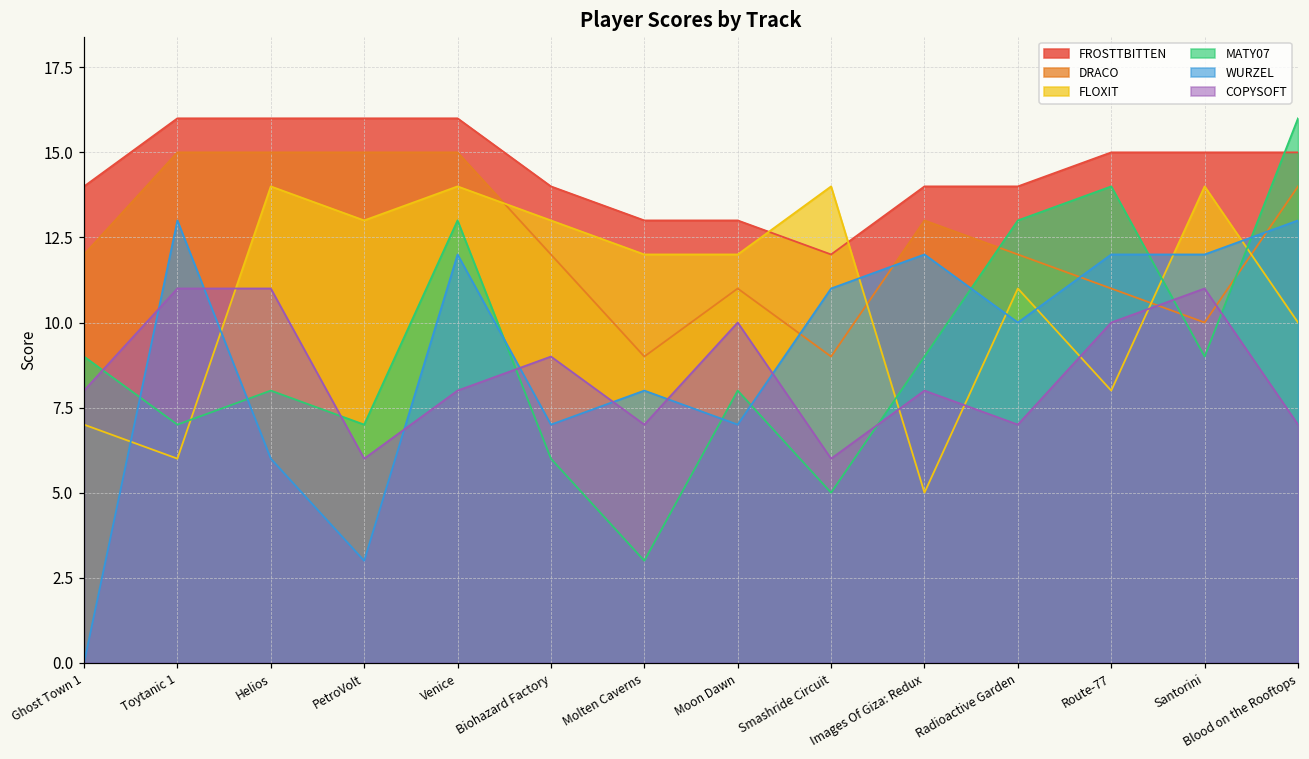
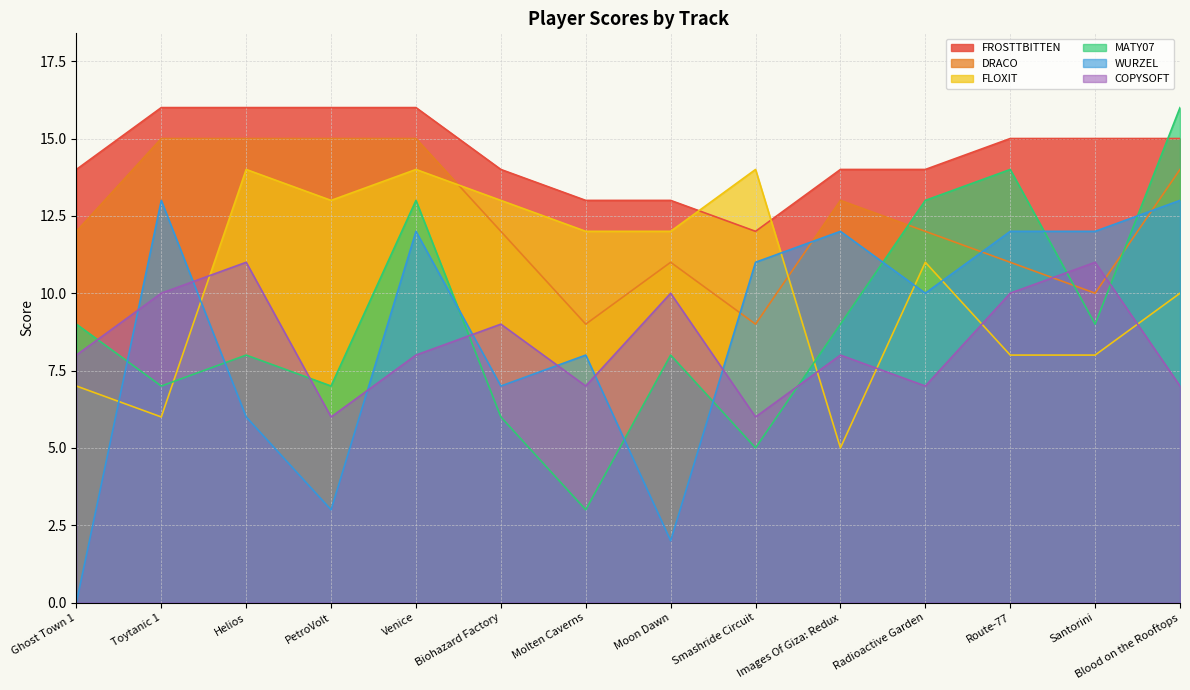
  {
    "FLOXIT": {
      "Ghost Town 1": 7,
      "Toytanic 1": 6,
      "Helios": 14,
      "PetroVolt": 13,
      "Venice": 14,
      "Biohazard Factory": 13,
      "Molten Caverns": 12,
      "Moon Dawn": 12,
      "Smashride Circuit": 14,
      "Images Of Giza: Redux": 5,
      "Radioactive Garden": 11,
      "Route-77": 8,
-     "Santorini": 14,
+     "Santorini": 8,
      "Blood on the Rooftops": 10
    },
    "MATY07": {
      "Ghost Town 1": 9,
      "Toytanic 1": 7,
      "Helios": 8,
      "PetroVolt": 7,
      "Venice": 13,
      "Biohazard Factory": 6,
      "Molten Caverns": 3,
      "Moon Dawn": 8,
      "Smashride Circuit": 5,
      "Images Of Giza: Redux": 9,
      "Radioactive Garden": 13,
      "Route-77": 14,
      "Santorini": 9,
      "Blood on the Rooftops": 16
    },
    "WURZEL": {
      "Ghost Town 1": 0,
      "Toytanic 1": 13,
      "Helios": 6,
      "PetroVolt": 3,
      "Venice": 12,
      "Biohazard Factory": 7,
      "Molten Caverns": 8,
-     "Moon Dawn": 7,
+     "Moon Dawn": 2,
      "Smashride Circuit": 11,
      "Images Of Giza: Redux": 12,
      "Radioactive Garden": 10,
      "Route-77": 12,
      "Santorini": 12,
      "Blood on the Rooftops": 13
    },
    "COPYSOFT": {
      "Ghost Town 1": 8,
-     "Toytanic 1": 11,
+     "Toytanic 1": 10,
      "Helios": 11,
      "PetroVolt": 6,
      "Venice": 8,
      "Biohazard Factory": 9,
      "Molten Caverns": 7,
      "Moon Dawn": 10,
      "Smashride Circuit": 6,
      "Images Of Giza: Redux": 8,
      "Radioactive Garden": 7,
      "Route-77": 10,
      "Santorini": 11,
      "Blood on the Rooftops": 7
    }
  }
